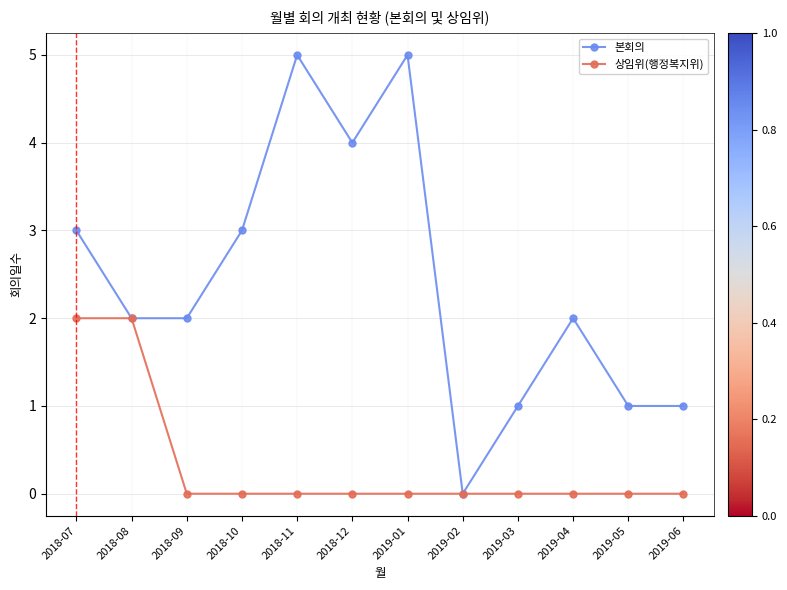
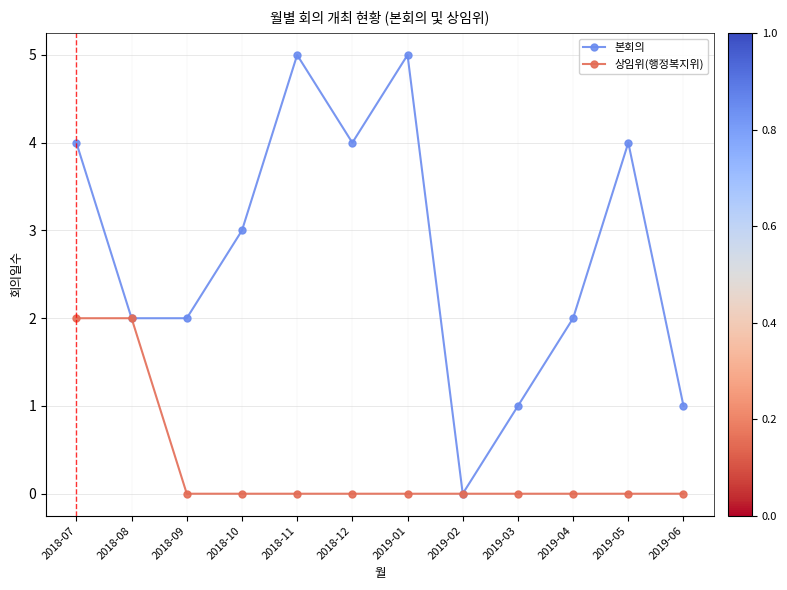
  {
    "본회의": {
-     "2018-07": 3,
+     "2018-07": 4,
      "2018-09": 2,
      "2018-10": 3,
      "2018-11": 5,
      "2018-12": 4,
      "2019-01": 5,
      "2019-03": 1,
      "2019-04": 2,
-     "2019-05": 1,
+     "2019-05": 4,
      "2019-06": 1
    },
    "상임위(행정복지위)": {
      "2018-07": 2,
      "2018-09": 0,
      "2018-10": 0,
      "2018-11": 0,
      "2018-12": 0,
      "2019-01": 0,
      "2019-03": 0,
      "2019-04": 0,
      "2019-05": 0,
      "2019-06": 0
    }
  }
